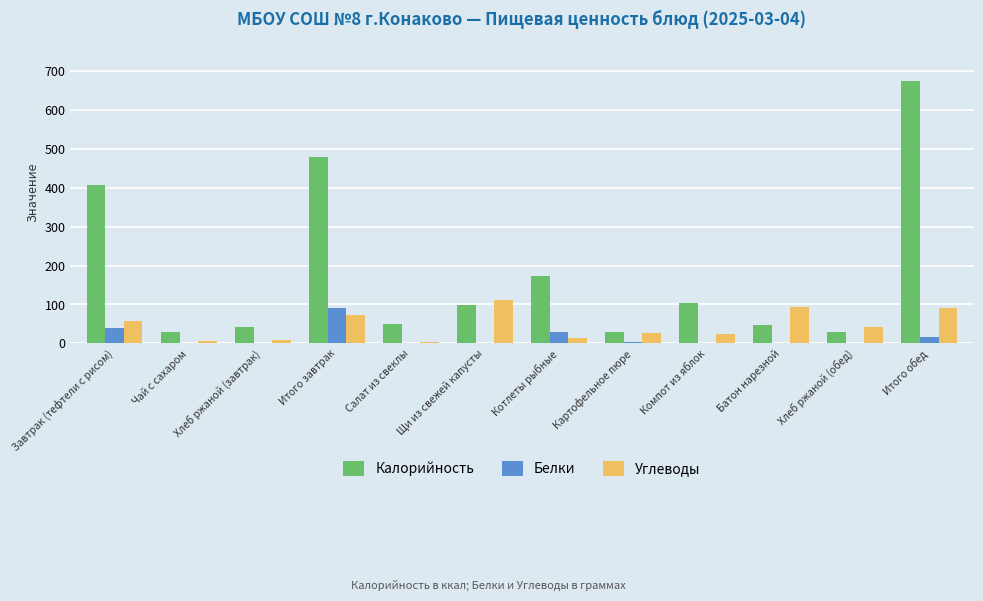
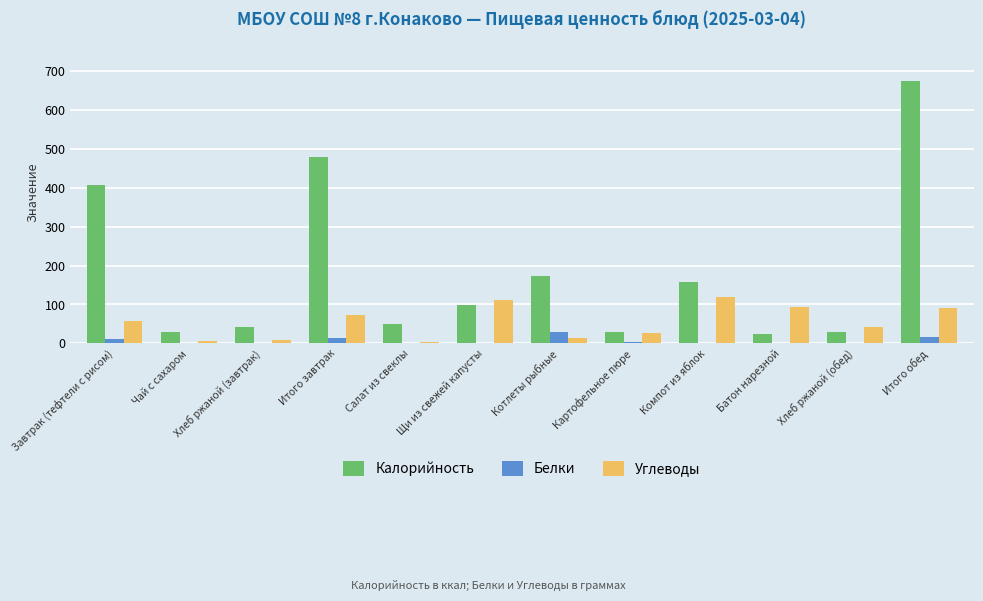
  {
    "Калорийность": {
      "Завтрак (тефтели с рисом)": 410,
      "Чай с сахаром": 30,
      "Хлеб ржаной (завтрак)": 40,
      "Итого завтрак": 480,
      "Салат из свеклы": 50,
      "Щи из свежей капусты": 100,
      "Котлеты рыбные": 170,
      "Картофельное пюре": 30,
-     "Компот из яблок": 100,
-     "Батон нарезной": 50,
+     "Компот из яблок": 160,
+     "Батон нарезной": 20,
      "Хлеб ржаной (обед)": 30,
      "Итого обед": 670
    },
    "Белки": {
-     "Завтрак (тефтели с рисом)": 40,
-     "Итого завтрак": 90,
+     "Завтрак (тефтели с рисом)": 10,
+     "Итого завтрак": 10,
      "Котлеты рыбные": 30,
      "Итого обед": 20
    },
    "Углеводы": {
      "Завтрак (тефтели с рисом)": 60,
      "Чай с сахаром": 10,
      "Хлеб ржаной (завтрак)": 10,
      "Итого завтрак": 70,
      "Щи из свежей капусты": 110,
      "Котлеты рыбные": 10,
      "Картофельное пюре": 30,
-     "Компот из яблок": 30,
+     "Компот из яблок": 120,
      "Батон нарезной": 90,
      "Хлеб ржаной (обед)": 40,
      "Итого обед": 90
    }
  }
